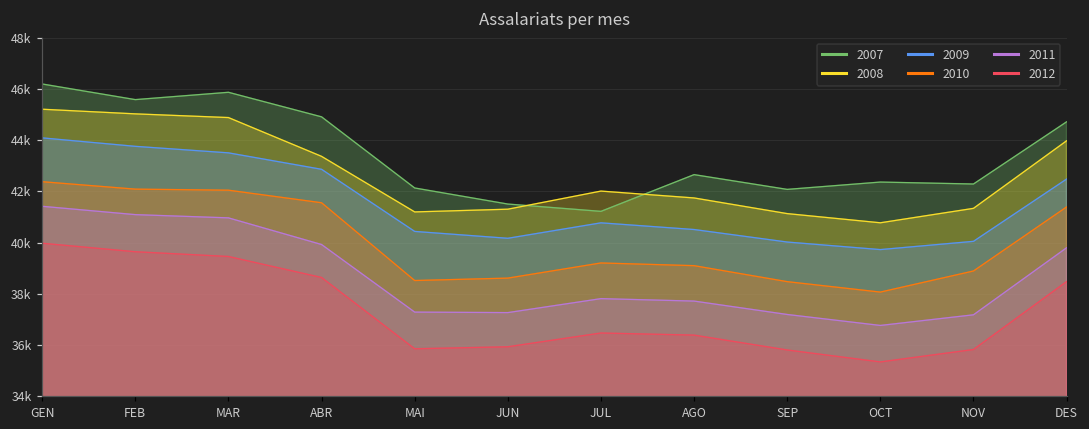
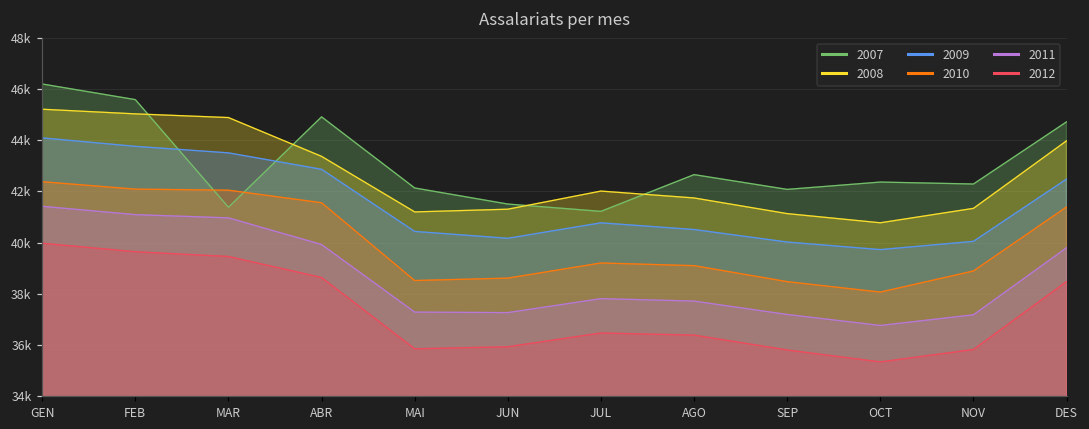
  {
    "2007": {
      "GEN": 46200,
      "FEB": 45600,
-     "MAR": 45900,
+     "MAR": 41400,
      "ABR": 44900,
      "MAI": 42100,
      "JUN": 41500,
      "JUL": 41200,
      "AGO": 42700,
      "SEP": 42100,
      "OCT": 42400,
      "NOV": 42300,
      "DES": 44700
    }
  }
